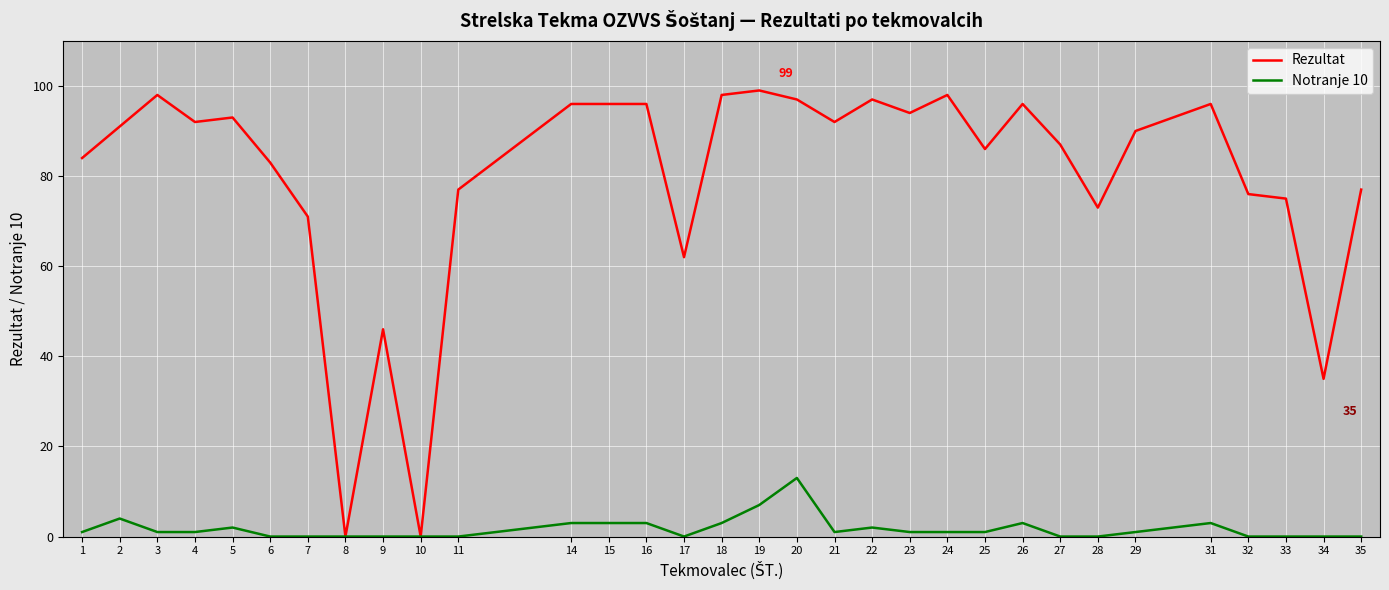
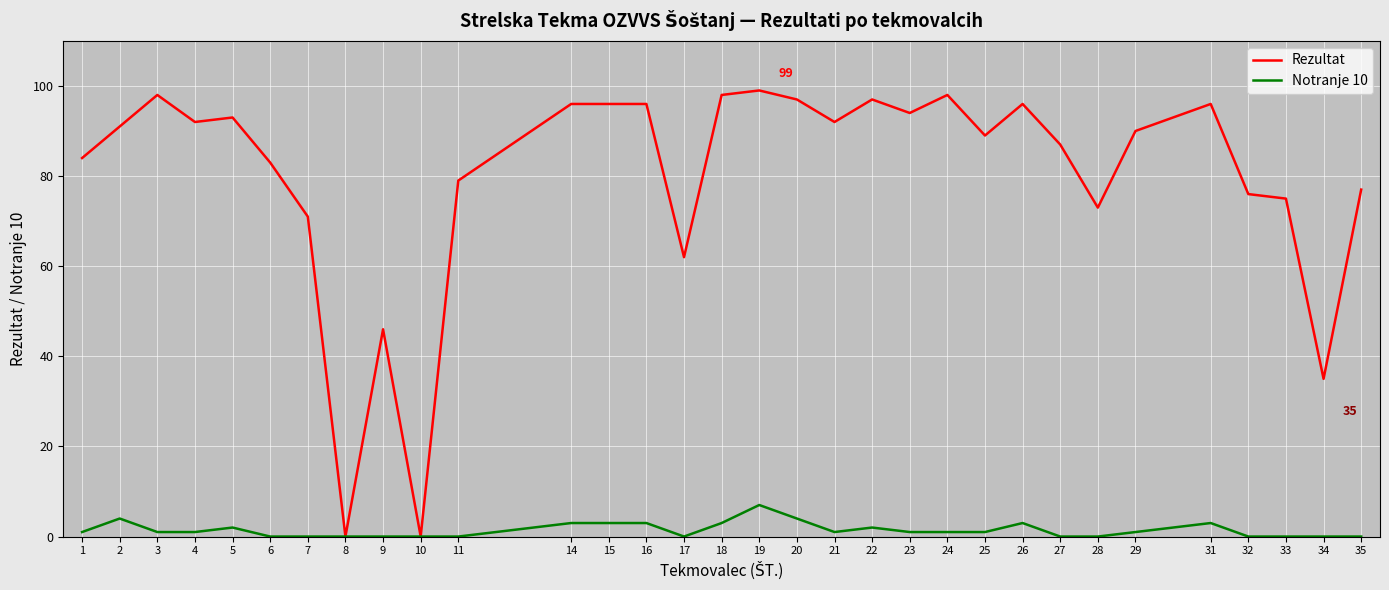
  {
    "Rezultat": {
      "1": 84,
      "2": 91,
      "3": 98,
      "4": 92,
      "5": 93,
      "6": 83,
      "7": 71,
      "9": 46,
-     "11": 77,
+     "11": 79,
      "14": 96,
      "15": 96,
      "16": 96,
      "17": 62,
      "18": 98,
      "21": 92,
      "22": 97,
      "23": 94,
      "24": 98,
-     "25": 86,
+     "25": 89,
      "26": 96,
      "27": 87,
      "28": 73,
      "29": 90,
      "31": 96,
      "32": 76,
      "33": 75,
      "34": 35,
      "35": 77
    },
    "Notranje 10": {
      "1": 1,
      "2": 4,
      "3": 1,
      "4": 1,
      "5": 2,
      "6": 0,
      "7": 0,
      "9": 0,
      "11": 0,
      "14": 3,
      "15": 3,
      "16": 3,
      "17": 0,
      "18": 3,
      "19": 7,
-     "20": 13,
+     "20": 4,
      "21": 1,
      "22": 2,
      "23": 1,
      "24": 1,
      "25": 1,
      "26": 3,
      "27": 0,
      "28": 0,
      "29": 1,
      "31": 3,
      "32": 0,
      "33": 0,
      "34": 0,
      "35": 0
    }
  }
